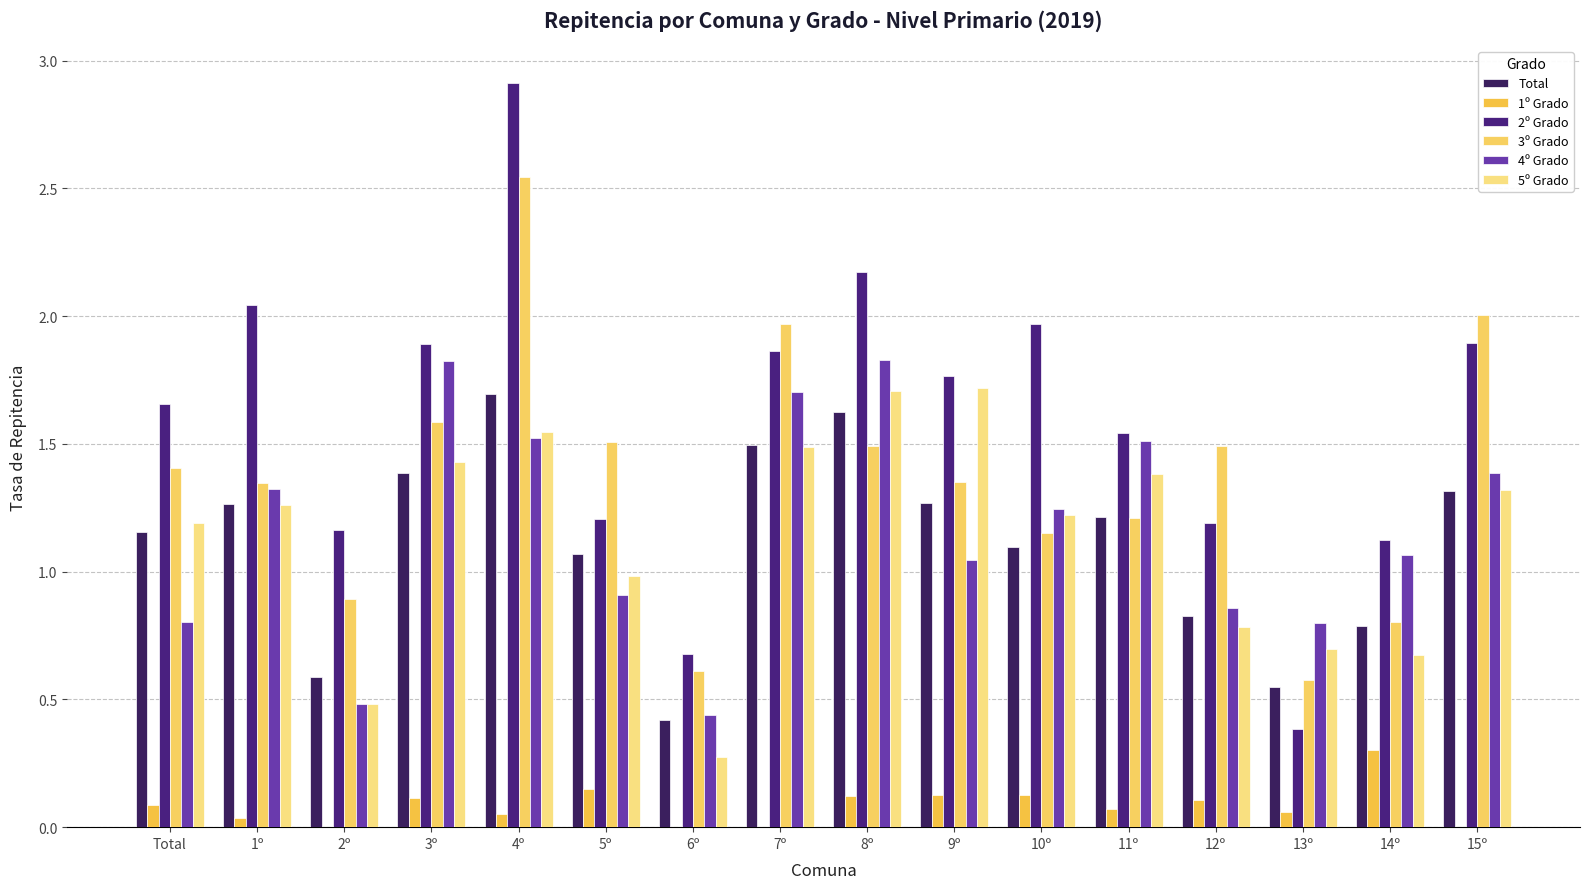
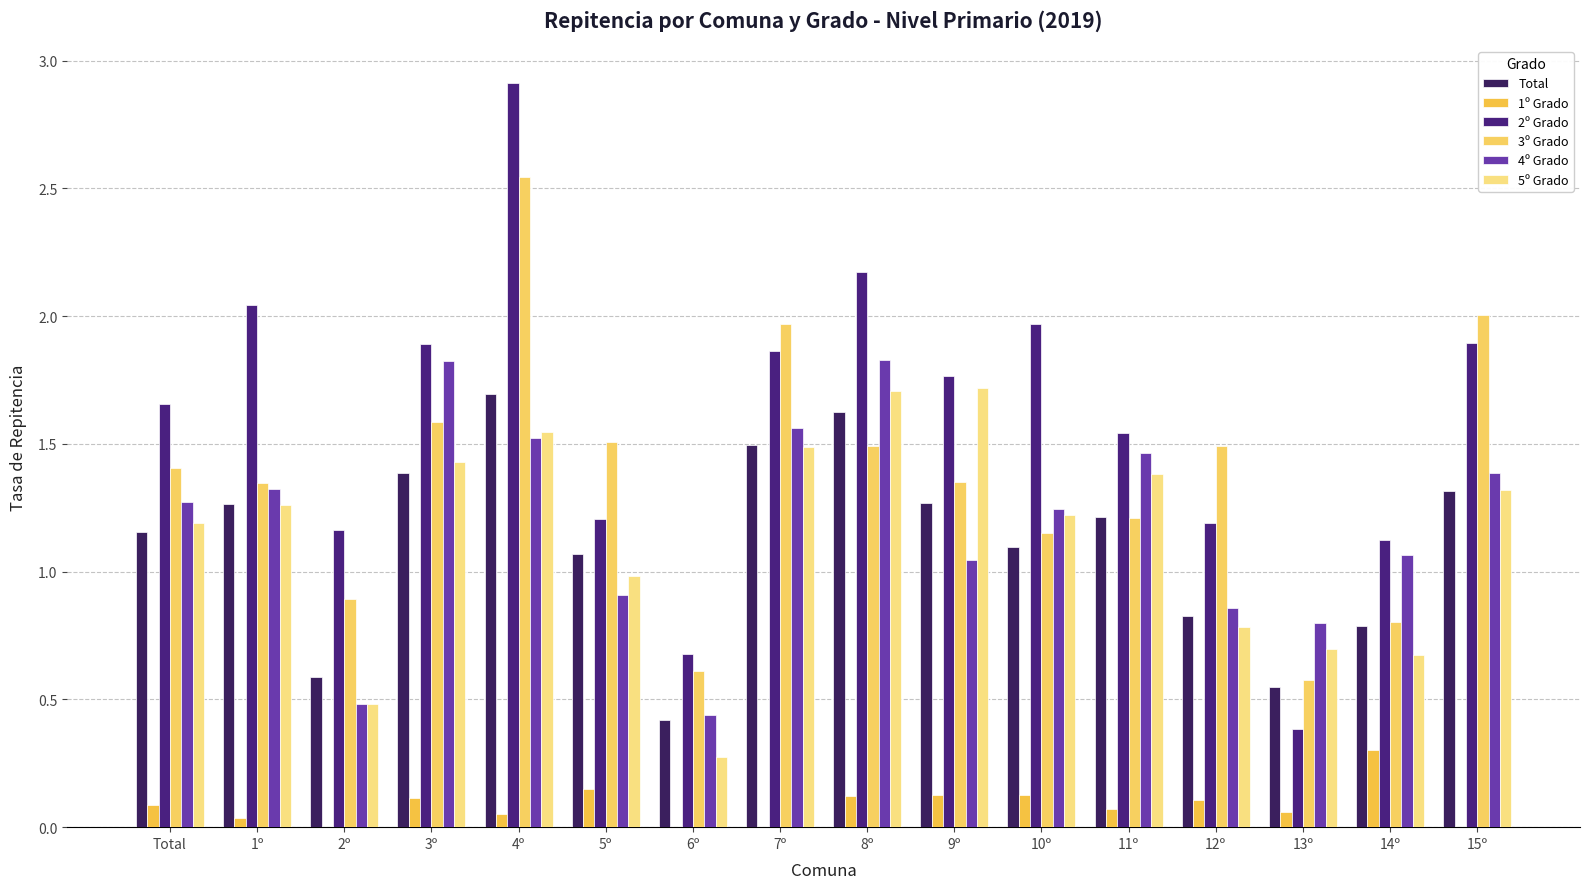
  {
    "4º Grado": {
-     "Total": 0.80,
+     "Total": 1.27,
      "1º": 1.32,
      "2º": 0.48,
      "3º": 1.83,
      "4º": 1.52,
      "5º": 0.91,
      "6º": 0.44,
-     "7º": 1.70,
+     "7º": 1.56,
      "8º": 1.83,
      "9º": 1.05,
      "10º": 1.25,
-     "11º": 1.51,
+     "11º": 1.46,
      "12º": 0.86,
      "13º": 0.80,
      "14º": 1.07,
      "15º": 1.39
    }
  }
